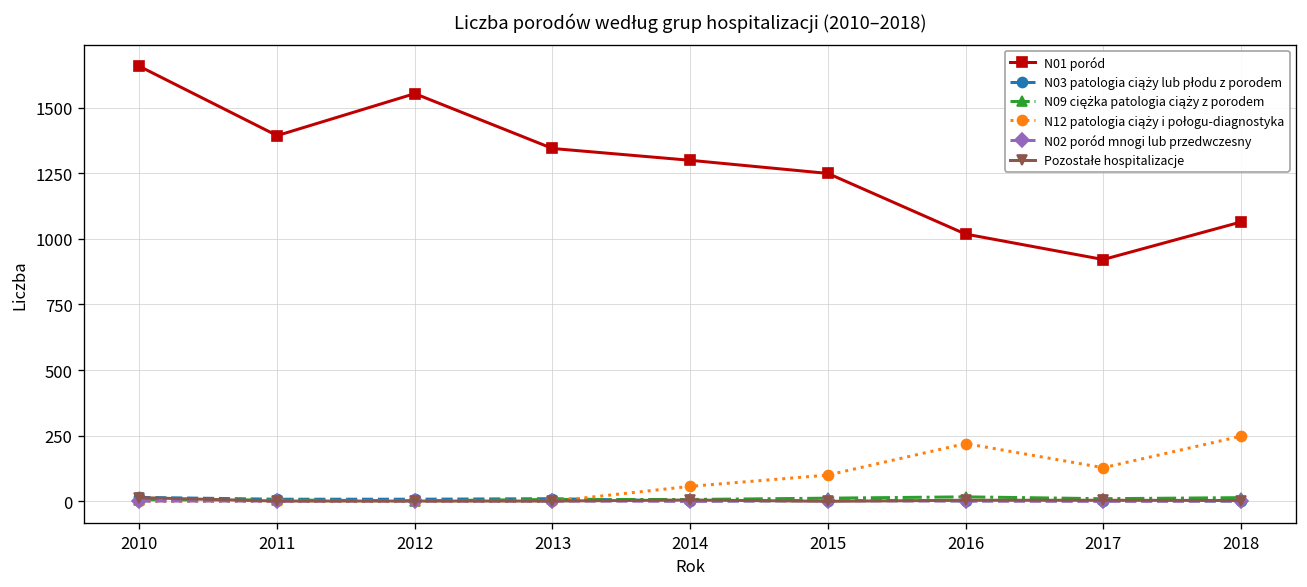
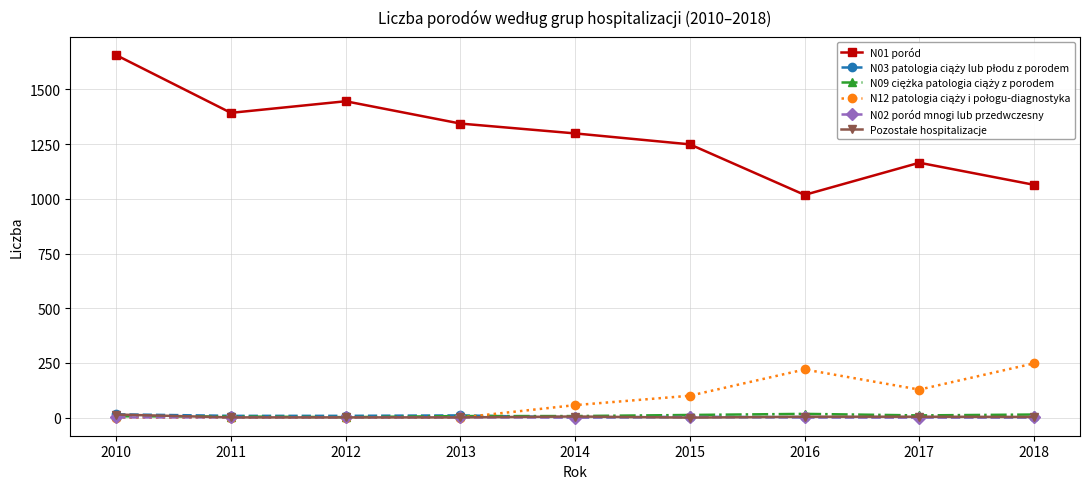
  {
    "N01 poród": {
      "2010": 1660,
      "2011": 1390,
-     "2012": 1550,
+     "2012": 1450,
      "2013": 1340,
      "2014": 1300,
      "2015": 1250,
      "2016": 1020,
-     "2017": 920,
+     "2017": 1170,
      "2018": 1060
    },
    "N09 ciężka patologia ciąży z porodem": {
      "2016": 20
    },
    "N12 patologia ciąży i połogu-diagnostyka": {
      "2014": 60,
      "2015": 100,
      "2016": 220,
      "2017": 130,
      "2018": 250
    }
  }
